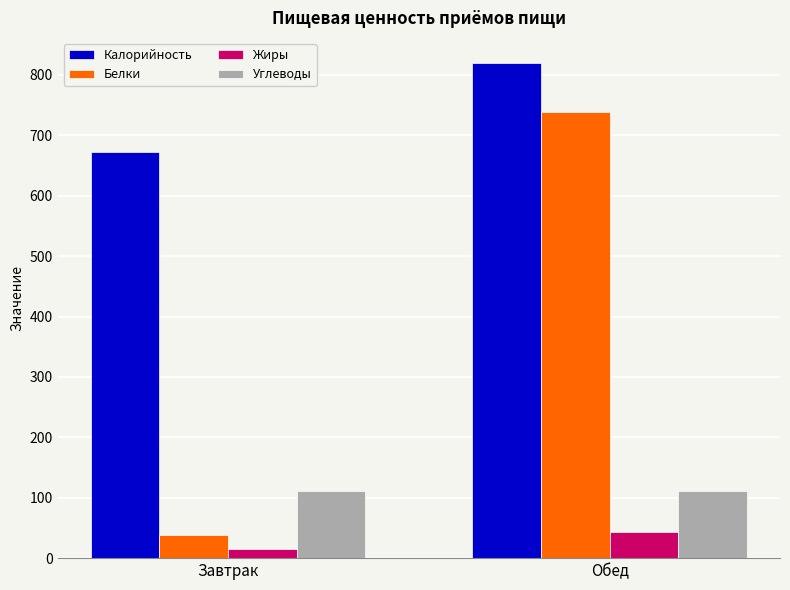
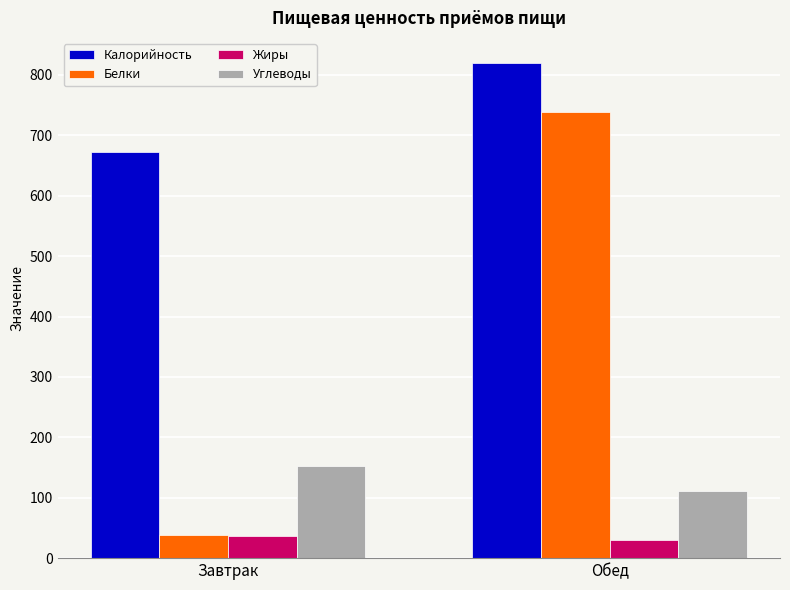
  {
    "Калорийность": {
      "Завтрак": 670,
      "Обед": 820
    },
    "Белки": {
      "Завтрак": 40,
      "Обед": 740
    },
    "Жиры": {
-     "Завтрак": 20,
-     "Обед": 40
+     "Завтрак": 40,
+     "Обед": 30
    },
    "Углеводы": {
-     "Завтрак": 110,
+     "Завтрак": 150,
      "Обед": 110
    }
  }
